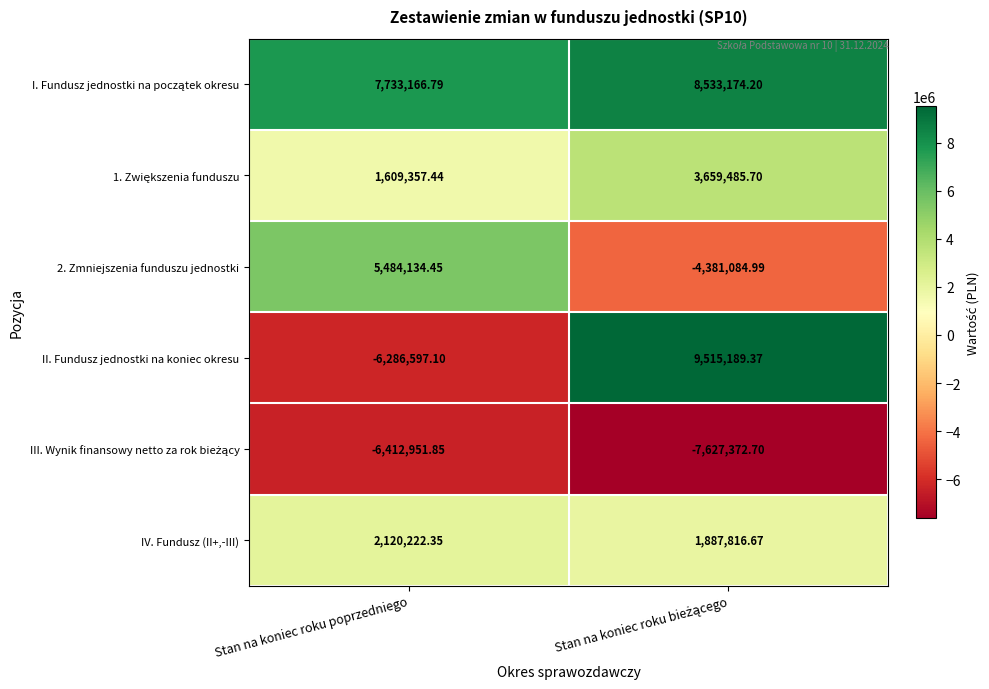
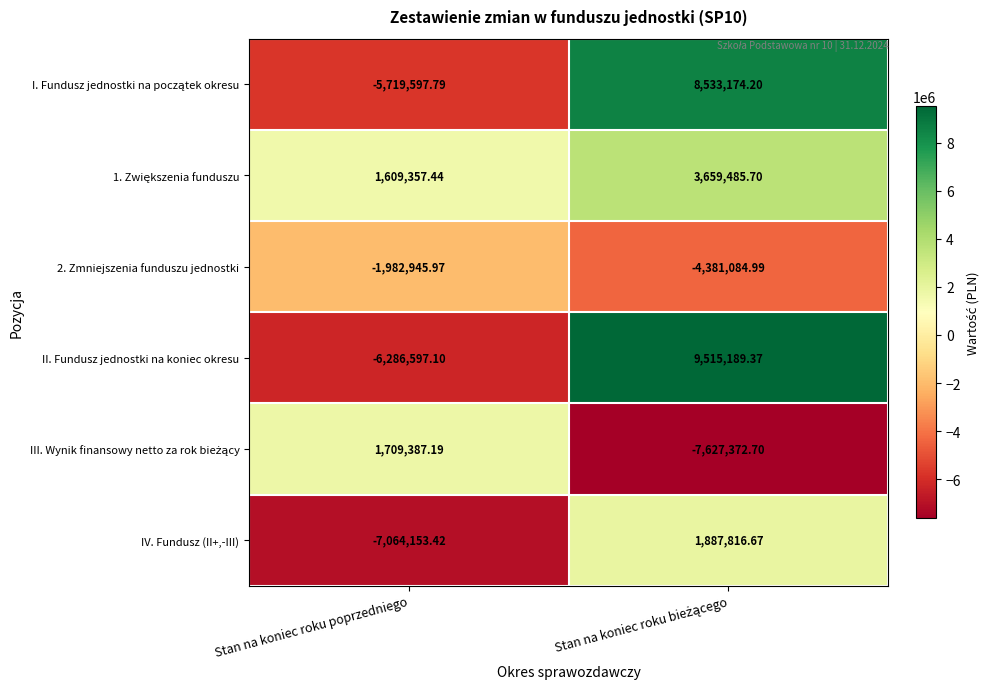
  {
    "I. Fundusz jednostki na początek okresu": {
-     "Stan na koniec roku poprzedniego": "7,733,166.79"
+     "Stan na koniec roku poprzedniego": "-5,719,597.79"
    },
    "1. Zwiększenia funduszu": {
      "Stan na koniec roku poprzedniego": "1,609,357.44",
      "Stan na koniec roku bieżącego": "3,659,485.70"
    },
    "2. Zmniejszenia funduszu jednostki": {
-     "Stan na koniec roku poprzedniego": "5,484,134.45",
+     "Stan na koniec roku poprzedniego": "-1,982,945.97",
      "Stan na koniec roku bieżącego": "-4,381,084.99"
    },
    "II. Fundusz jednostki na koniec okresu": {
      "Stan na koniec roku poprzedniego": "-6,286,597.10",
      "Stan na koniec roku bieżącego": "9,515,189.37"
    },
    "III. Wynik finansowy netto za rok bieżący": {
-     "Stan na koniec roku poprzedniego": "-6,412,951.85",
+     "Stan na koniec roku poprzedniego": "1,709,387.19",
      "Stan na koniec roku bieżącego": "-7,627,372.70"
    },
    "IV. Fundusz (II+,-III)": {
-     "Stan na koniec roku poprzedniego": "2,120,222.35",
+     "Stan na koniec roku poprzedniego": "-7,064,153.42",
      "Stan na koniec roku bieżącego": "1,887,816.67"
    }
  }
